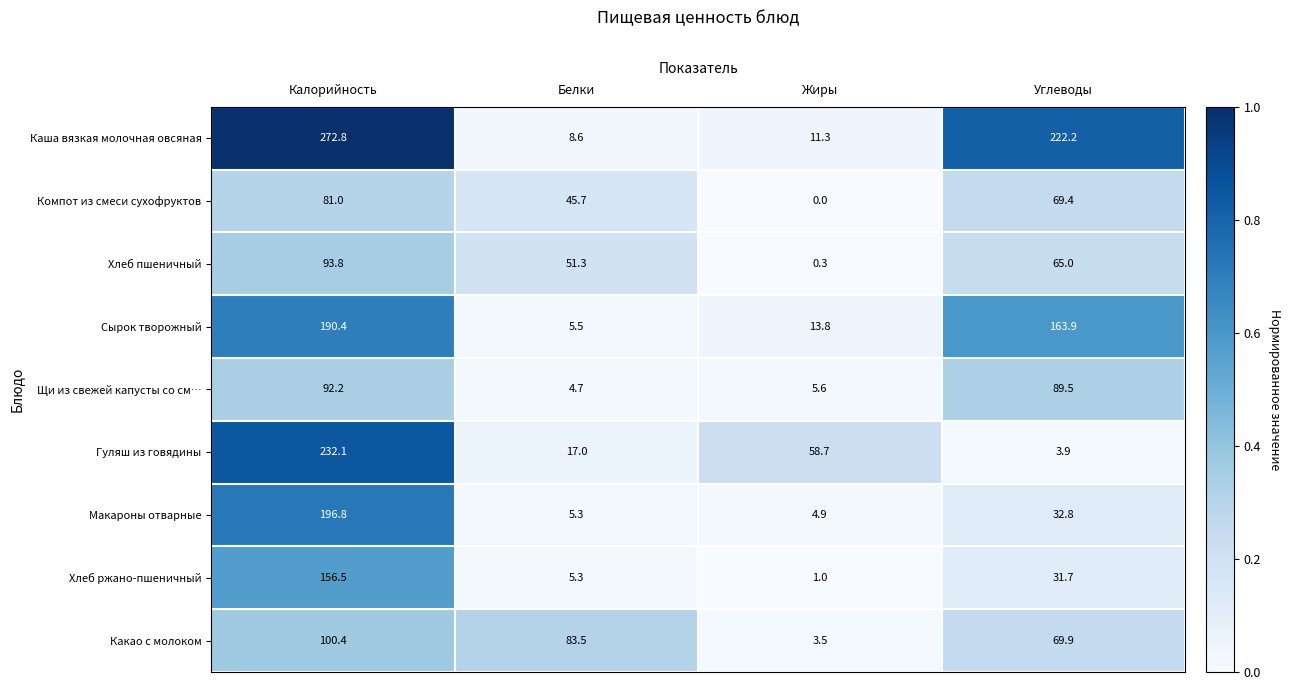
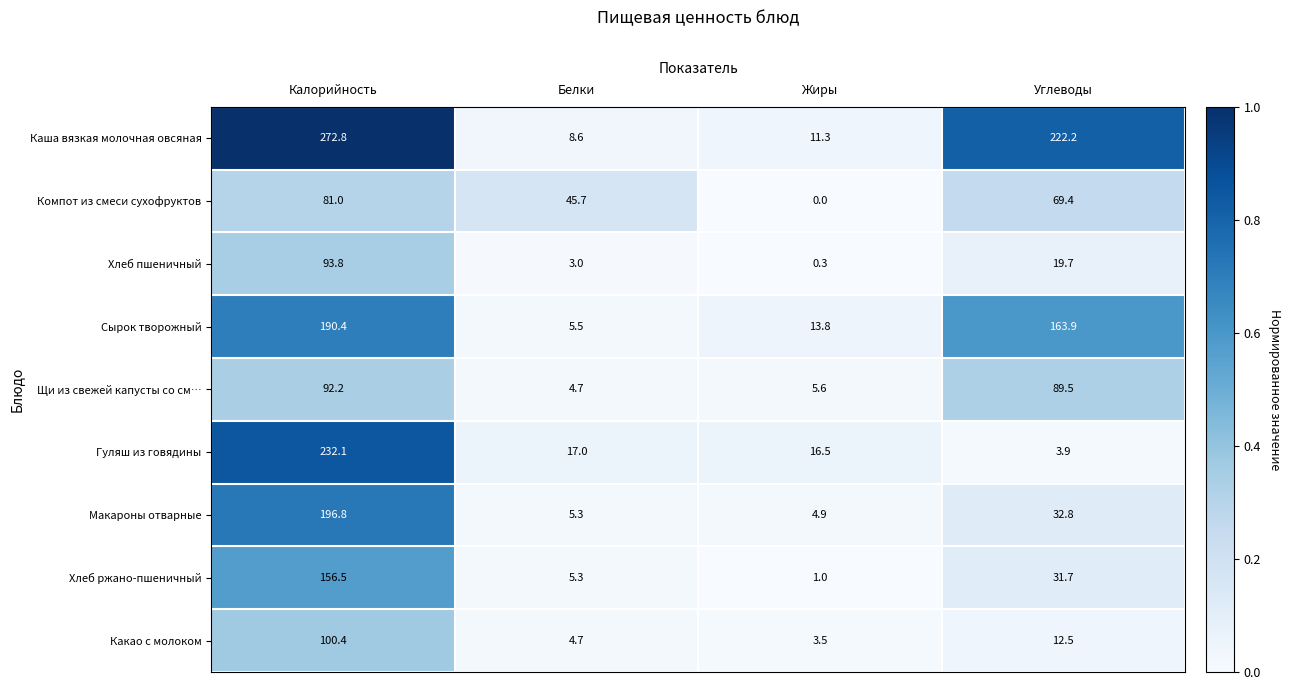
  {
    "Каша вязкая молочная овсяная": {
      "Калорийность": 272.8,
      "Белки": 8.6,
      "Жиры": 11.3,
      "Углеводы": 222.2
    },
    "Компот из смеси сухофруктов": {
      "Калорийность": 81.0,
      "Белки": 45.7,
      "Жиры": 0.0,
      "Углеводы": 69.4
    },
    "Хлеб пшеничный": {
      "Калорийность": 93.8,
-     "Белки": 51.3,
+     "Белки": 3.0,
      "Жиры": 0.3,
-     "Углеводы": 65.0
+     "Углеводы": 19.7
    },
    "Сырок творожный": {
      "Калорийность": 190.4,
      "Белки": 5.5,
      "Жиры": 13.8,
      "Углеводы": 163.9
    },
    "Щи из свежей капусты со см…": {
      "Калорийность": 92.2,
      "Белки": 4.7,
      "Жиры": 5.6,
      "Углеводы": 89.5
    },
    "Гуляш из говядины": {
      "Калорийность": 232.1,
      "Белки": 17.0,
-     "Жиры": 58.7,
+     "Жиры": 16.5,
      "Углеводы": 3.9
    },
    "Макароны отварные": {
      "Калорийность": 196.8,
      "Белки": 5.3,
      "Жиры": 4.9,
      "Углеводы": 32.8
    },
    "Хлеб ржано-пшеничный": {
      "Калорийность": 156.5,
      "Белки": 5.3,
      "Жиры": 1.0,
      "Углеводы": 31.7
    },
    "Какао с молоком": {
      "Калорийность": 100.4,
-     "Белки": 83.5,
+     "Белки": 4.7,
      "Жиры": 3.5,
-     "Углеводы": 69.9
+     "Углеводы": 12.5
    }
  }
